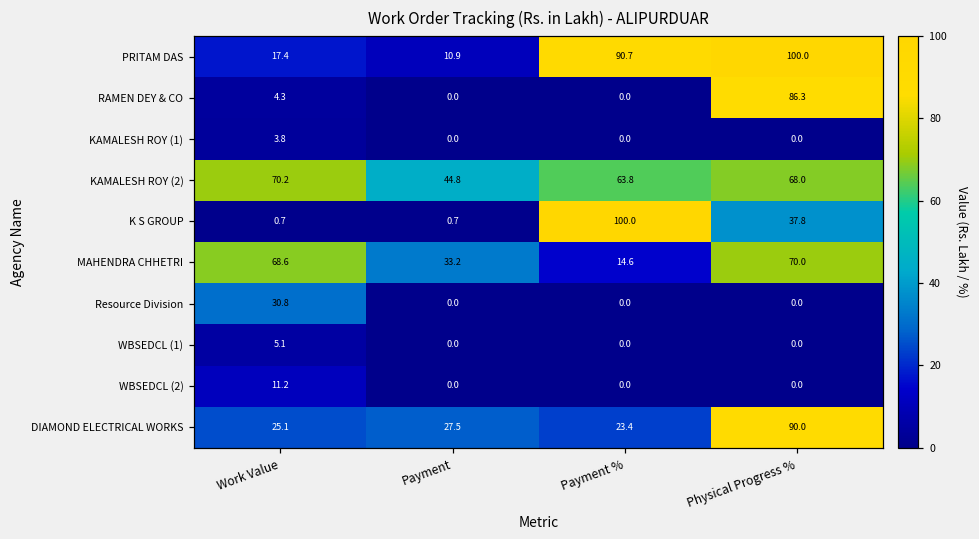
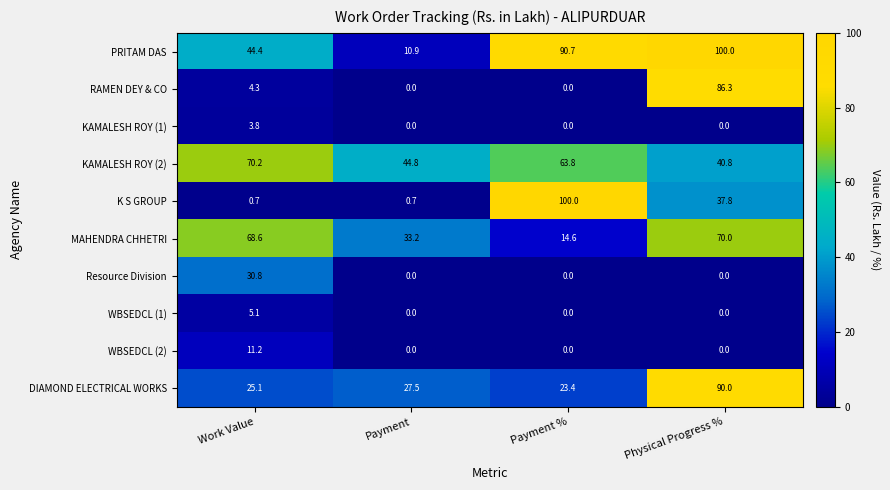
  {
    "PRITAM DAS": {
-     "Work Value": 17.4,
+     "Work Value": 44.4,
      "Payment": 10.9,
      "Payment %": 90.7,
      "Physical Progress %": 100.0
    },
    "RAMEN DEY & CO": {
      "Work Value": 4.3,
      "Payment": 0.0,
      "Payment %": 0.0,
      "Physical Progress %": 86.3
    },
    "KAMALESH ROY (1)": {
      "Work Value": 3.8,
      "Payment": 0.0,
      "Payment %": 0.0,
      "Physical Progress %": 0.0
    },
    "KAMALESH ROY (2)": {
      "Work Value": 70.2,
      "Payment": 44.8,
      "Payment %": 63.8,
-     "Physical Progress %": 68.0
+     "Physical Progress %": 40.8
    },
    "K S GROUP": {
      "Work Value": 0.7,
      "Payment": 0.7,
      "Payment %": 100.0,
      "Physical Progress %": 37.8
    },
    "MAHENDRA CHHETRI": {
      "Work Value": 68.6,
      "Payment": 33.2,
      "Payment %": 14.6,
      "Physical Progress %": 70.0
    },
    "Resource Division": {
      "Work Value": 30.8,
      "Payment": 0.0,
      "Payment %": 0.0,
      "Physical Progress %": 0.0
    },
    "WBSEDCL (1)": {
      "Work Value": 5.1,
      "Payment": 0.0,
      "Payment %": 0.0,
      "Physical Progress %": 0.0
    },
    "WBSEDCL (2)": {
      "Work Value": 11.2,
      "Payment": 0.0,
      "Payment %": 0.0,
      "Physical Progress %": 0.0
    },
    "DIAMOND ELECTRICAL WORKS": {
      "Work Value": 25.1,
      "Payment": 27.5,
      "Payment %": 23.4,
      "Physical Progress %": 90.0
    }
  }
